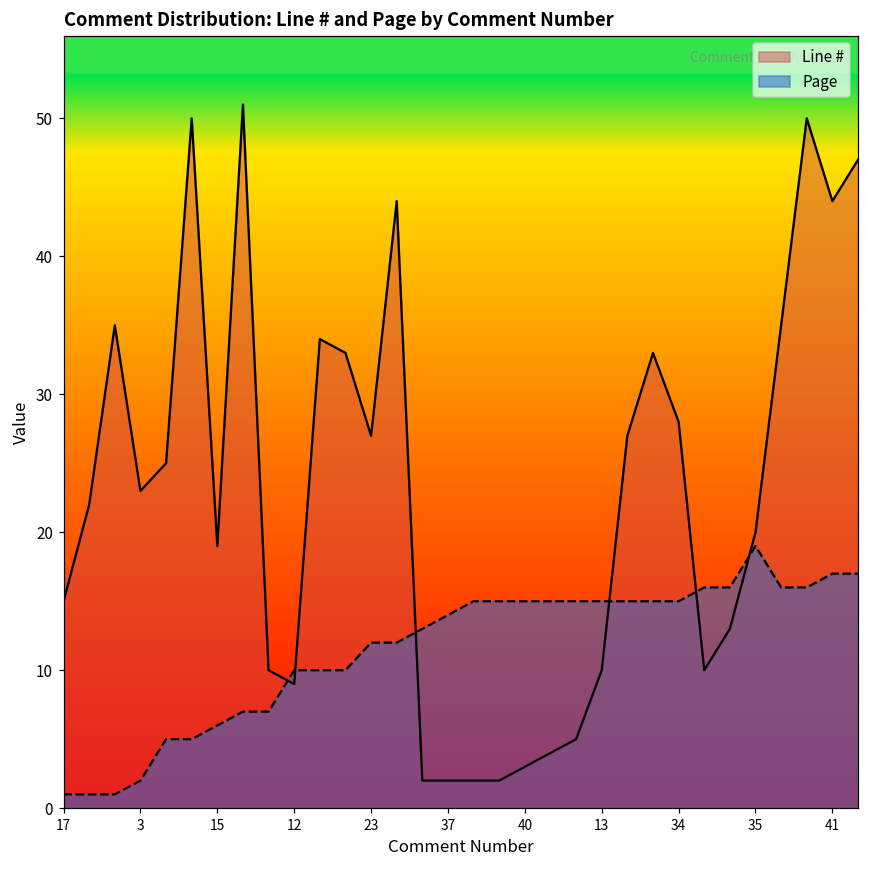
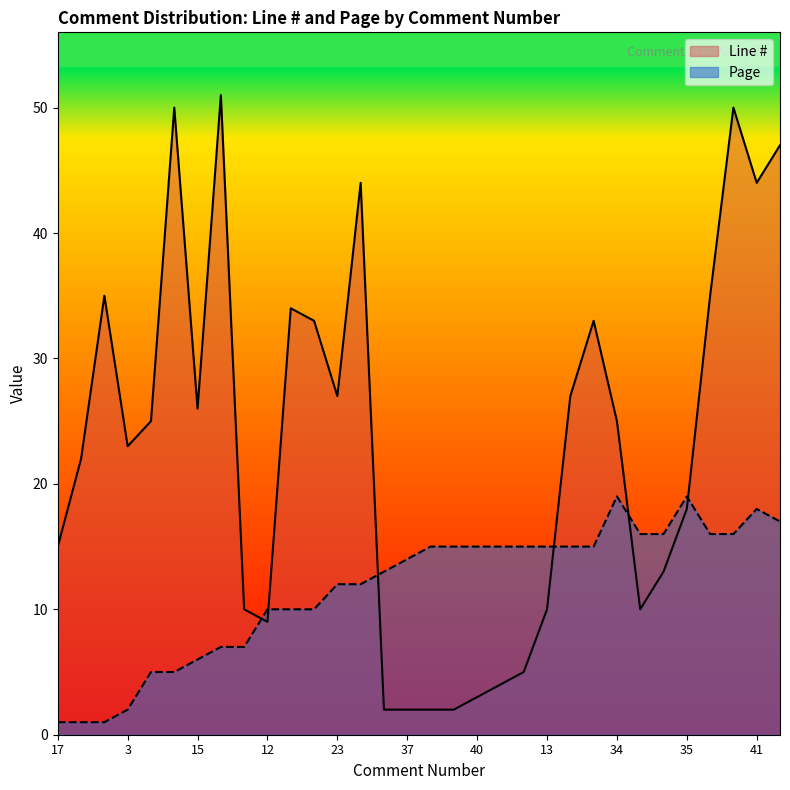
  {
    "Line #": {
      "3": 23,
-     "15": 19,
+     "15": 26,
      "12": 9,
      "37": 2,
      "40": 3,
-     "34": 28,
-     "35": 20,
+     "34": 25,
+     "35": 18,
      "41": 44
    },
    "Page": {
      "3": 2,
      "15": 6,
      "12": 10,
      "37": 14,
      "40": 15,
-     "34": 15,
+     "34": 19,
      "35": 19,
-     "41": 17
+     "41": 18
    }
  }
